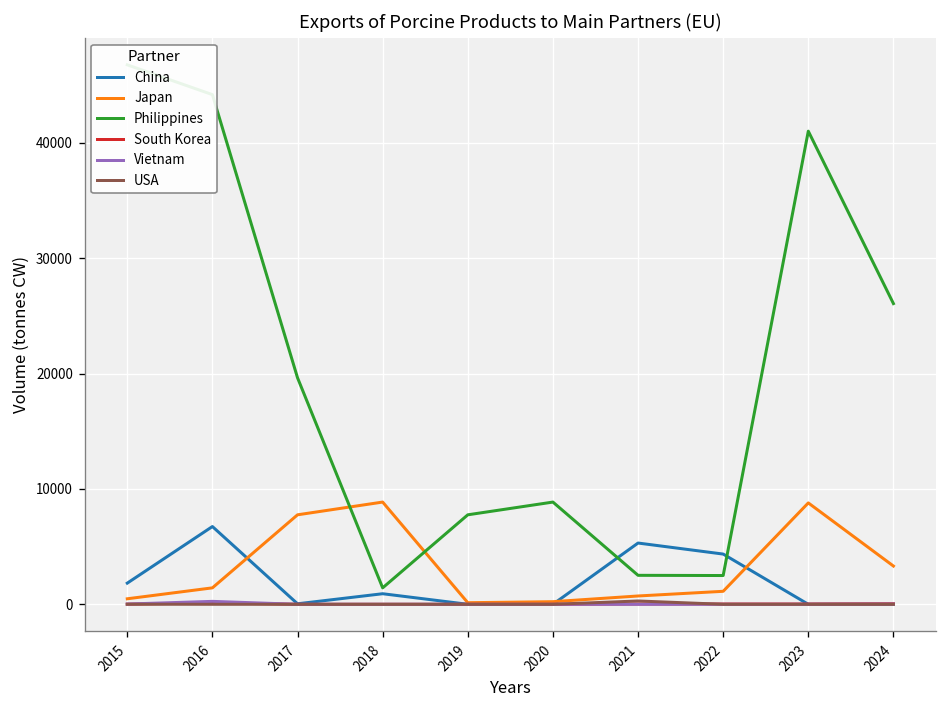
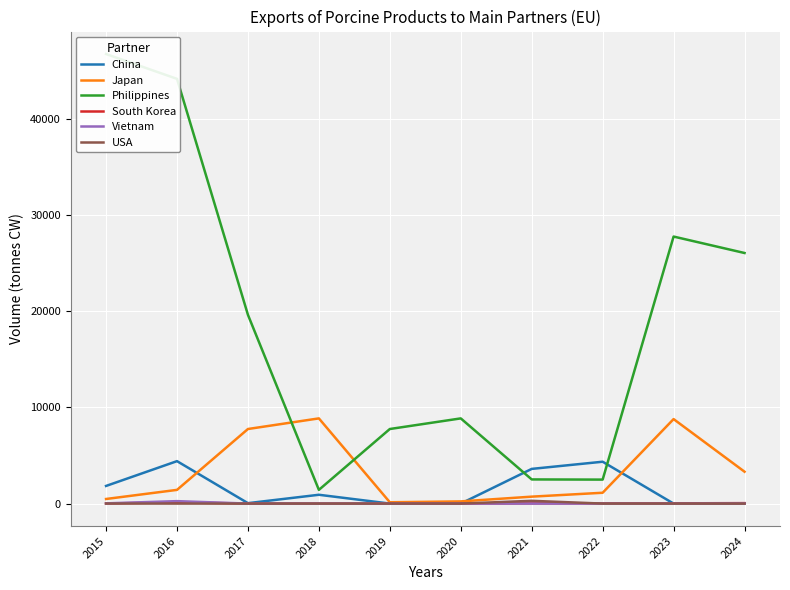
  {
    "China": {
      "2015": 2000,
-     "2016": 7000,
+     "2016": 4000,
      "2018": 1000,
-     "2021": 5000,
+     "2021": 4000,
      "2022": 4000
    },
    "Japan": {
      "2015": 0,
      "2016": 1000,
      "2017": 8000,
      "2018": 9000,
      "2021": 1000,
      "2022": 1000,
      "2023": 9000,
      "2024": 3000
    },
    "Philippines": {
      "2017": 20000,
      "2018": 1000,
      "2019": 8000,
      "2020": 9000,
      "2021": 3000,
      "2022": 2000,
-     "2023": 41000,
+     "2023": 28000,
      "2024": 26000
    }
  }
